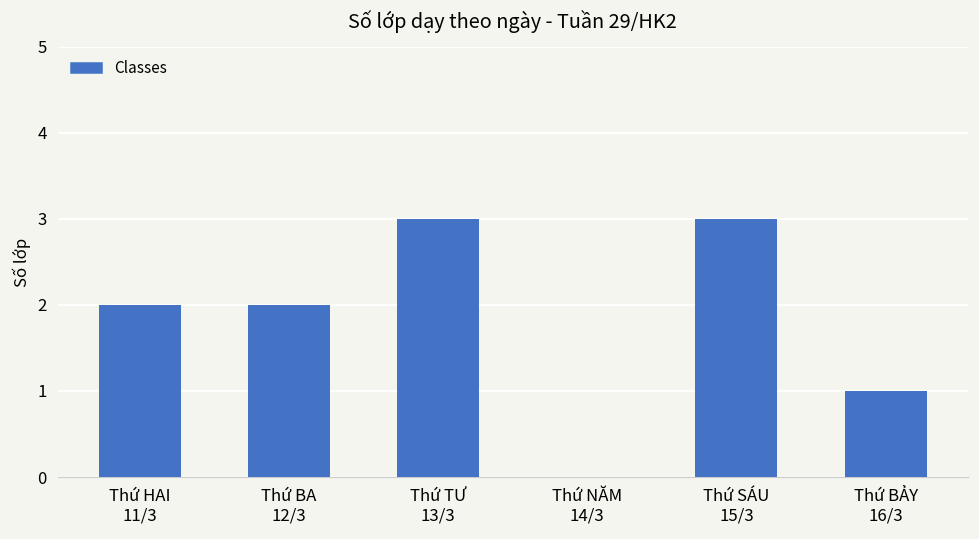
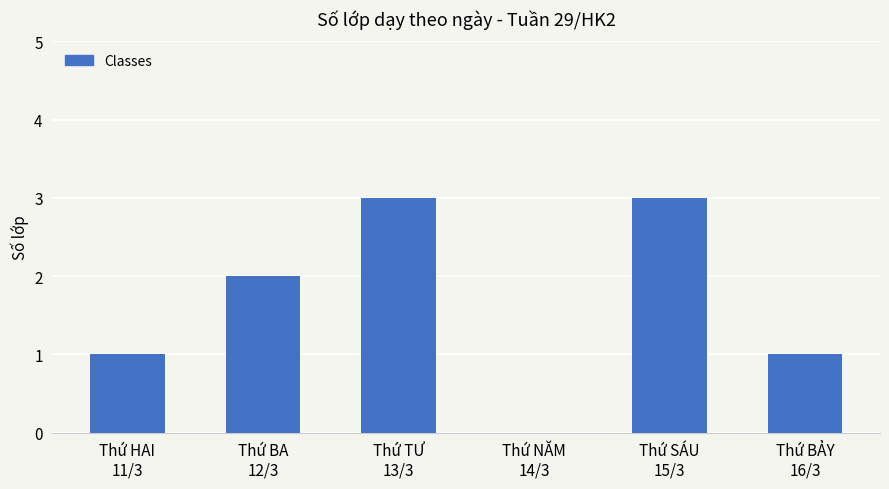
  {
-   "Thứ HAI 11/3": 2,
+   "Thứ HAI 11/3": 1,
    "Thứ BA 12/3": 2,
    "Thứ TƯ 13/3": 3,
    "Thứ NĂM 14/3": 0,
    "Thứ SÁU 15/3": 3,
    "Thứ BẢY 16/3": 1
  }
